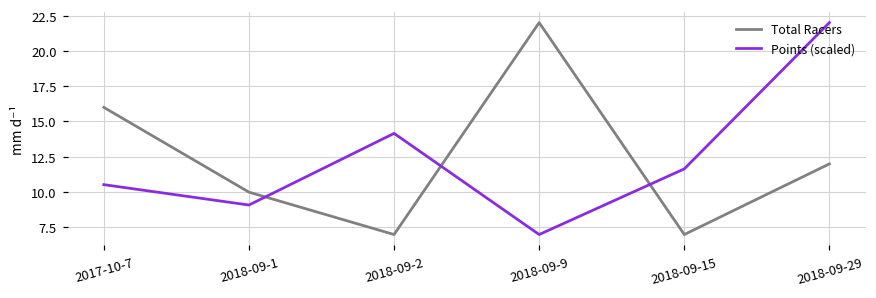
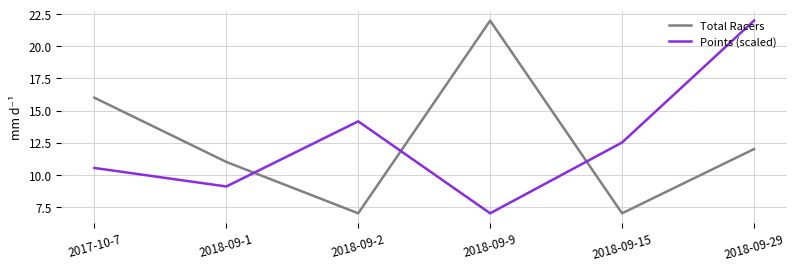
  {
    "Total Racers": {
      "2017-10-7": 16,
-     "2018-09-1": 10,
+     "2018-09-1": 11,
      "2018-09-2": 7,
      "2018-09-9": 22,
      "2018-09-15": 7,
      "2018-09-29": 12
    },
    "Points (scaled)": {
      "2017-10-7": 10.5,
      "2018-09-1": 9.1,
      "2018-09-2": 14.2,
      "2018-09-9": 7.0,
-     "2018-09-15": 11.6,
+     "2018-09-15": 12.5,
      "2018-09-29": 22.0
    }
  }
